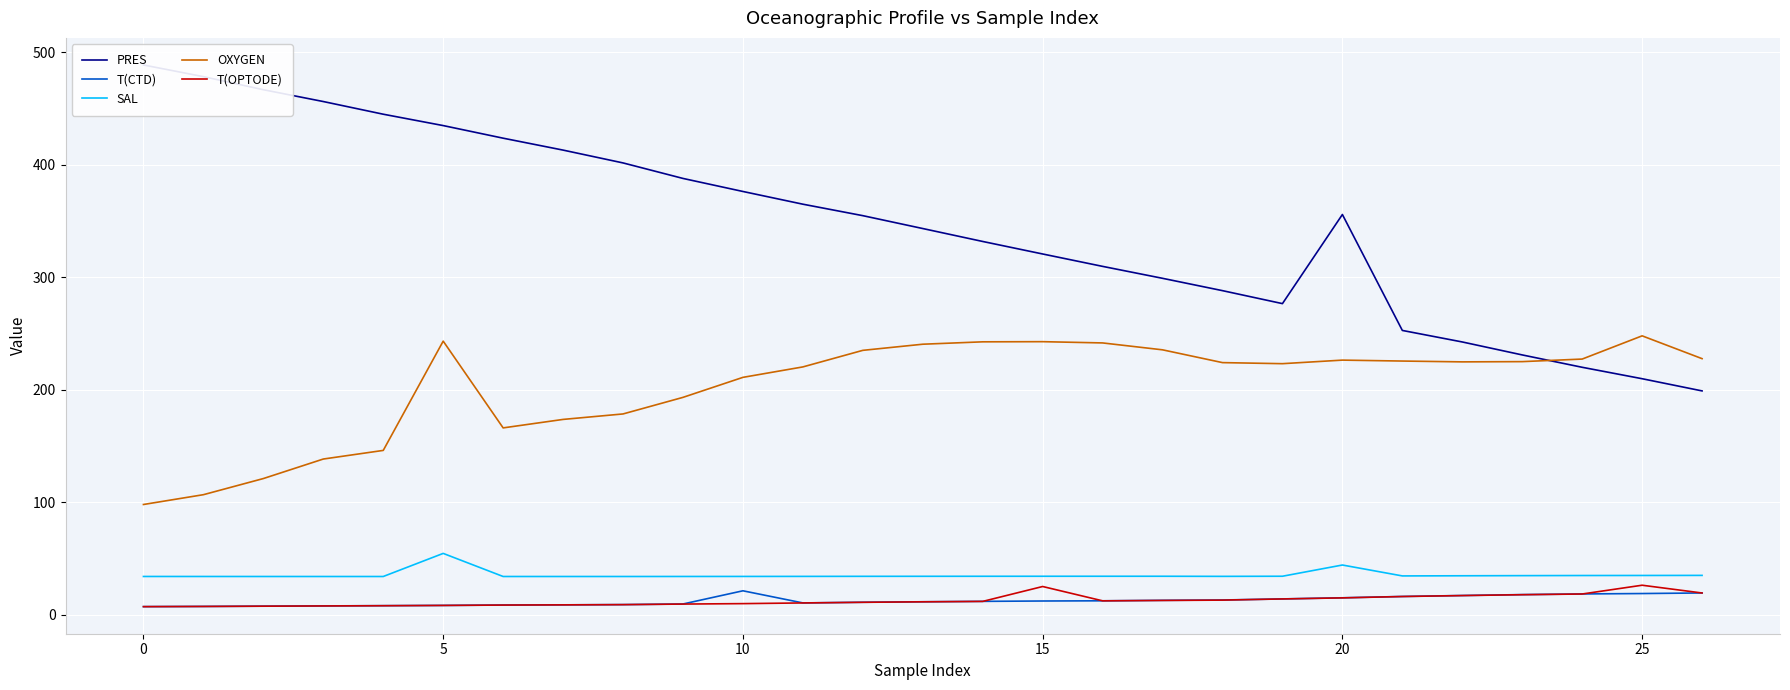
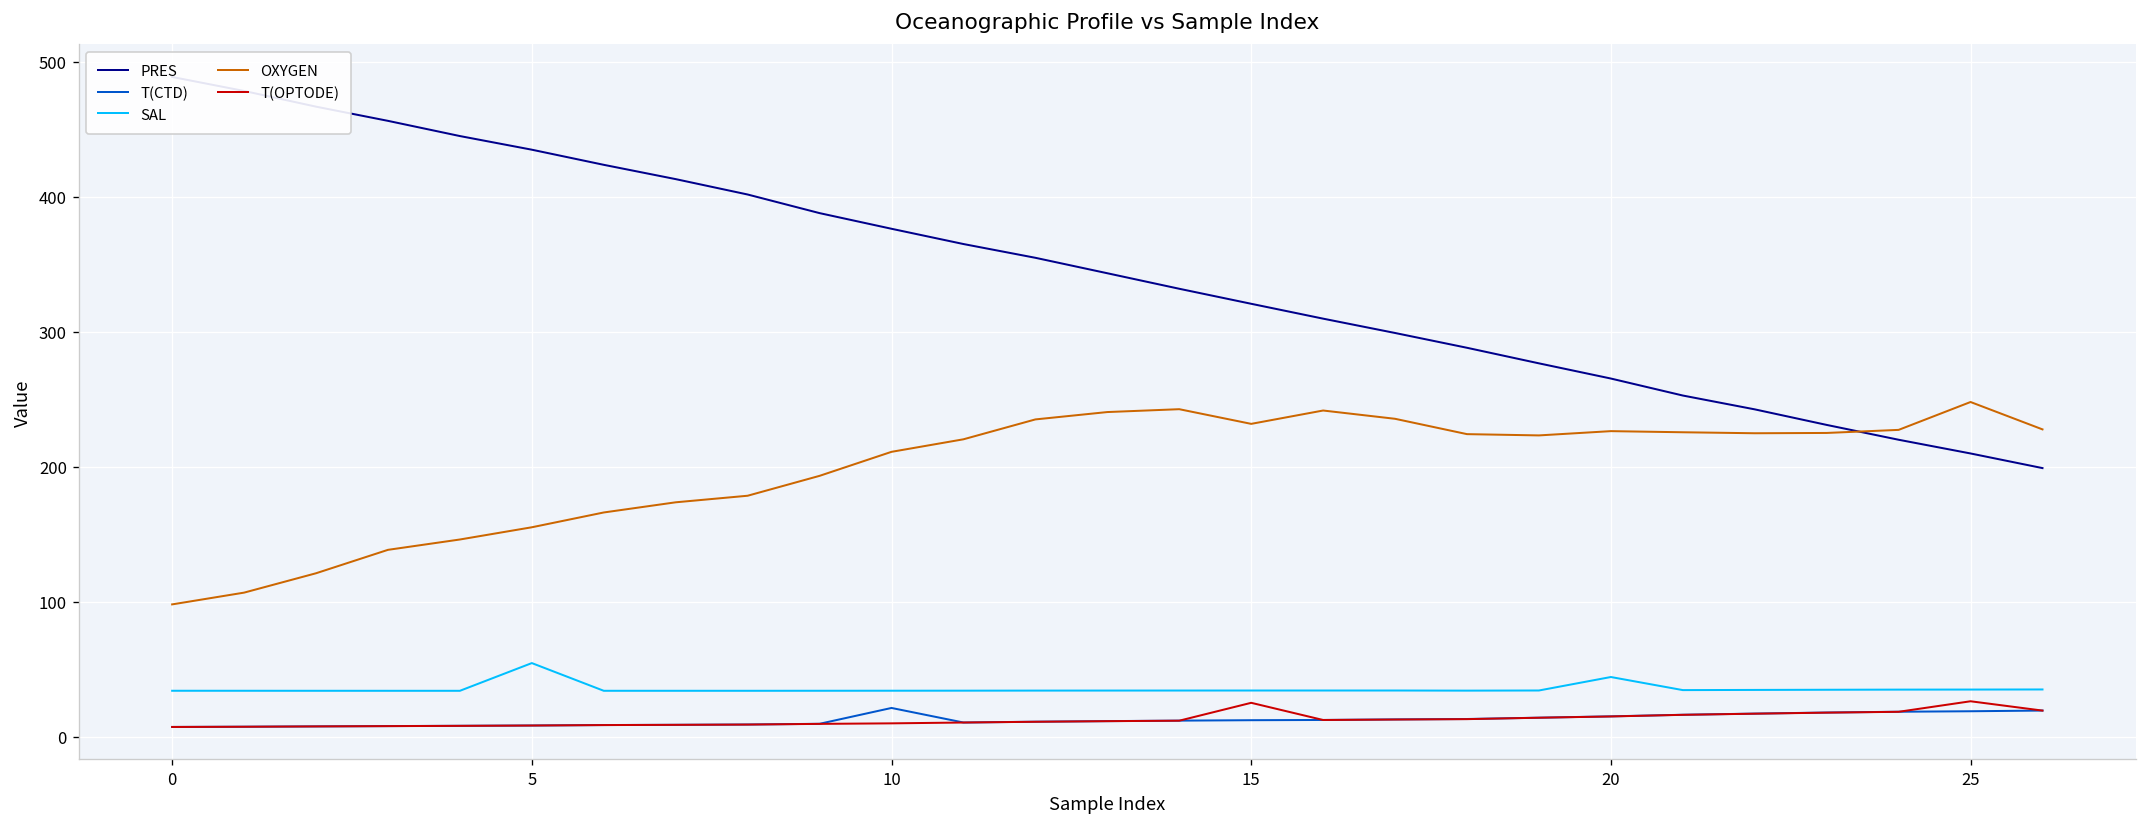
  {
    "PRES": {
      "5": 435,
      "10": 376,
      "15": 321,
-     "20": 356,
+     "20": 265,
      "25": 210
    },
    "T(CTD)": {
      "10": 21,
      "15": 12,
      "25": 19
    },
    "SAL": {
      "0": 34,
      "5": 55,
      "10": 34,
      "15": 34,
      "20": 44,
      "25": 35
    },
    "OXYGEN": {
      "0": 98,
-     "5": 243,
+     "5": 155,
      "10": 211,
-     "15": 243,
+     "15": 232,
      "20": 226,
      "25": 248
    },
    "T(OPTODE)": {
      "10": 10,
      "15": 25,
      "25": 26
    }
  }
